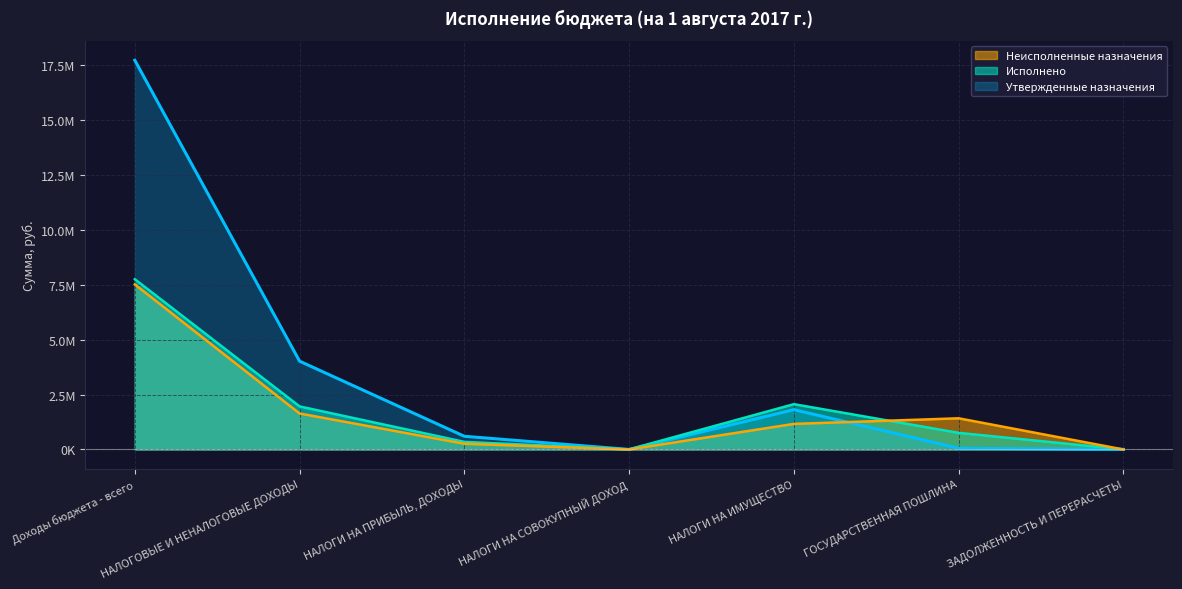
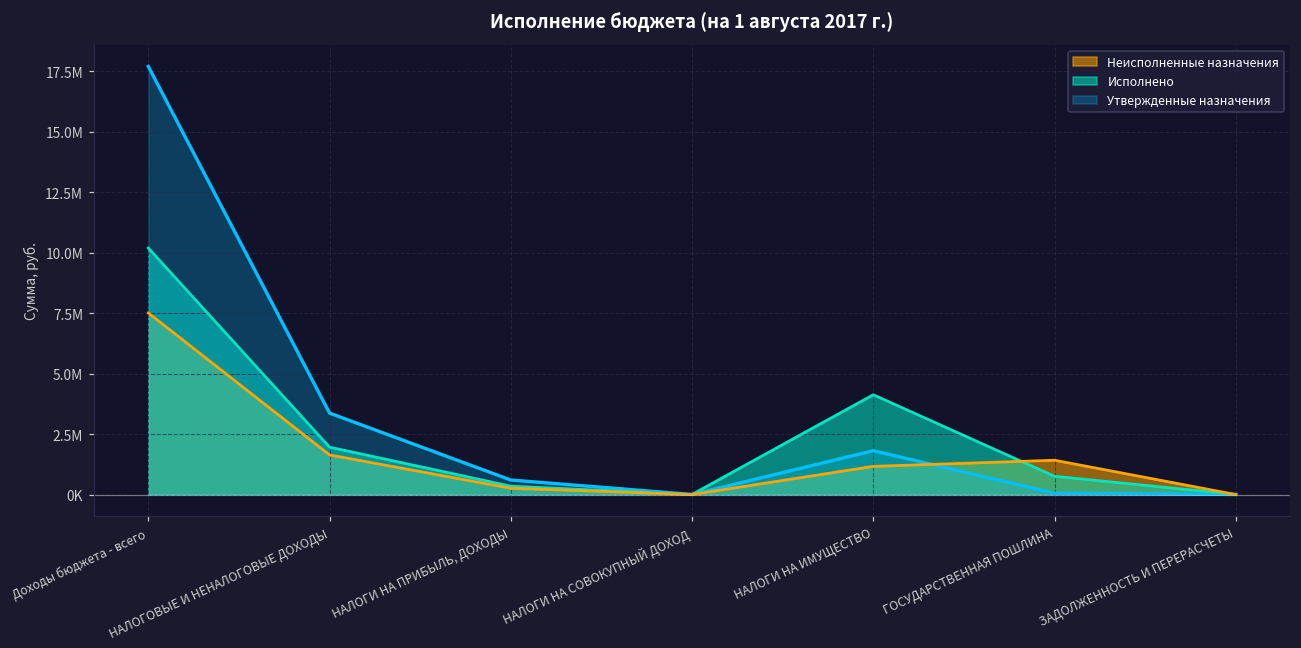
  {
    "Утвержденные назначения": {
      "Доходы бюджета - всего": 17700000,
-     "НАЛОГОВЫЕ И НЕНАЛОГОВЫЕ ДОХОДЫ": 4000000,
+     "НАЛОГОВЫЕ И НЕНАЛОГОВЫЕ ДОХОДЫ": 3400000,
      "НАЛОГИ НА ПРИБЫЛЬ, ДОХОДЫ": 600000,
      "НАЛОГИ НА ИМУЩЕСТВО": 1800000,
      "ГОСУДАРСТВЕННАЯ ПОШЛИНА": 100000
    },
    "Неисполненные назначения": {
      "Доходы бюджета - всего": 7500000,
      "НАЛОГОВЫЕ И НЕНАЛОГОВЫЕ ДОХОДЫ": 1600000,
      "НАЛОГИ НА ИМУЩЕСТВО": 1200000,
      "ГОСУДАРСТВЕННАЯ ПОШЛИНА": 1400000
    },
    "Исполнено": {
-     "Доходы бюджета - всего": 7700000,
+     "Доходы бюджета - всего": 10200000,
      "НАЛОГОВЫЕ И НЕНАЛОГОВЫЕ ДОХОДЫ": 2000000,
-     "НАЛОГИ НА ИМУЩЕСТВО": 2100000,
+     "НАЛОГИ НА ИМУЩЕСТВО": 4100000,
      "ГОСУДАРСТВЕННАЯ ПОШЛИНА": 800000
    }
  }
